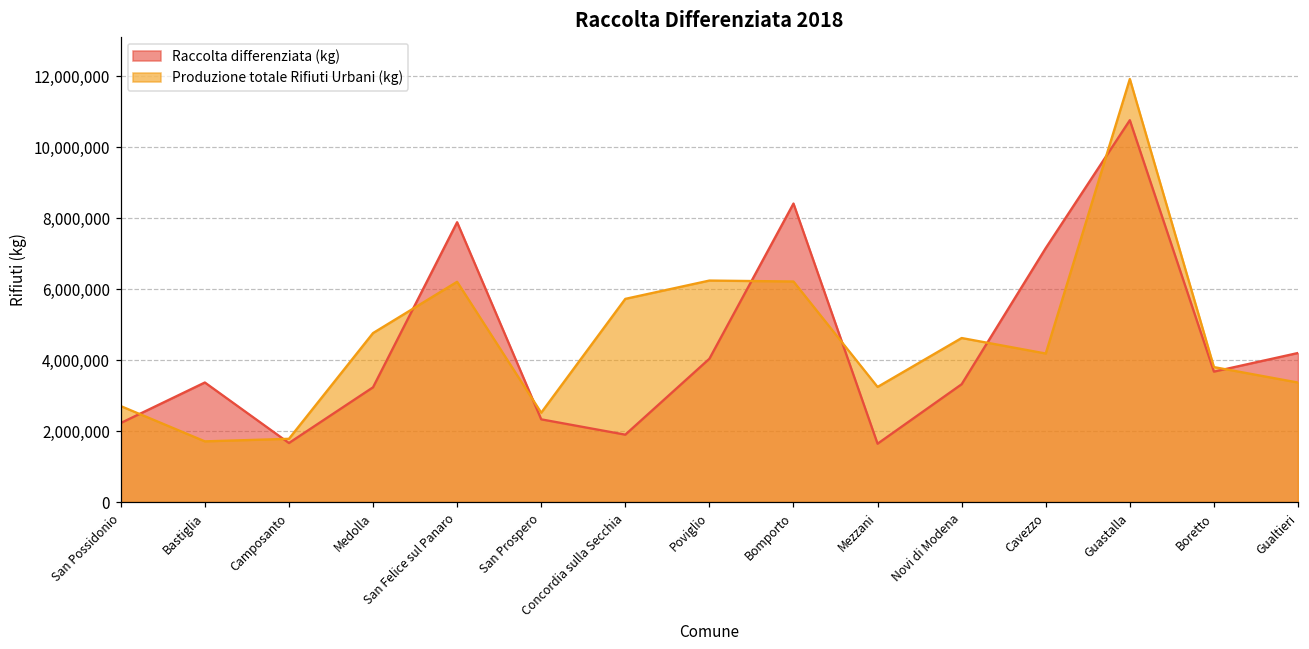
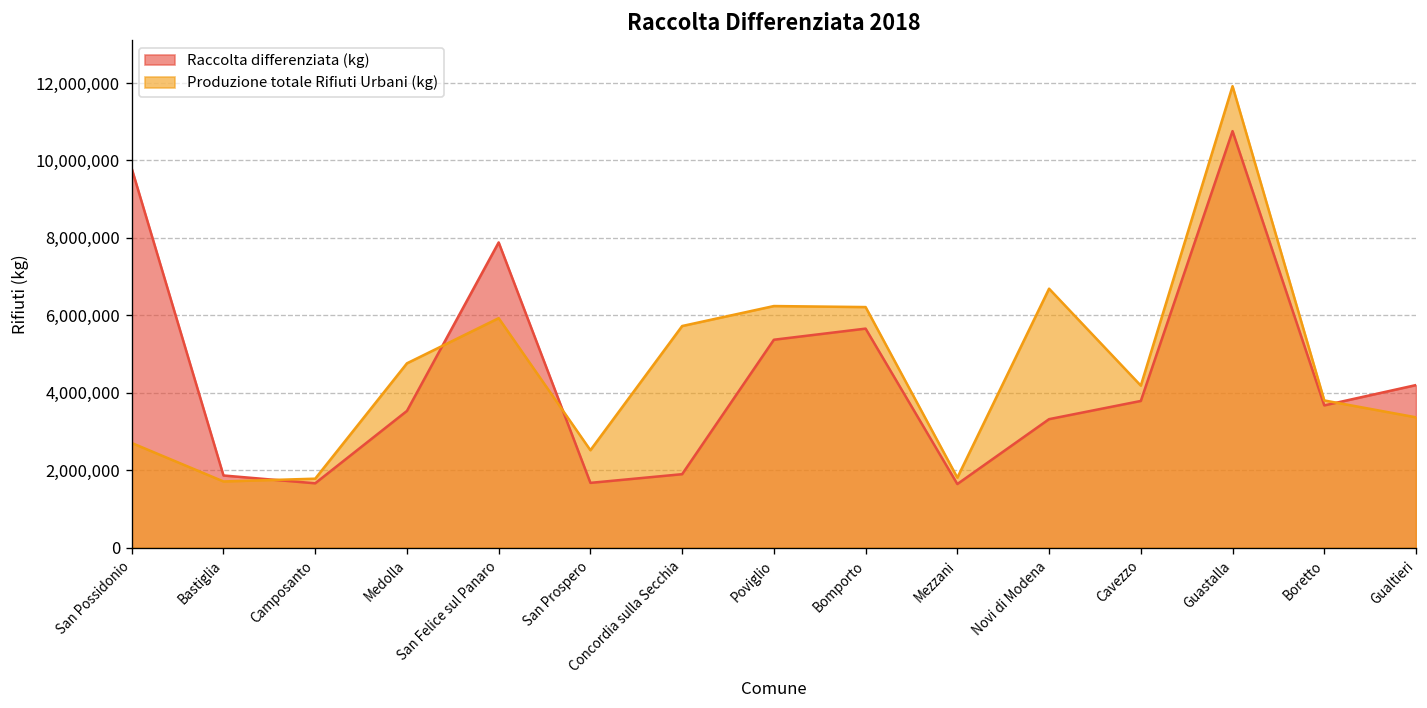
  {
    "Raccolta differenziata (kg)": {
-     "San Possidonio": "2,200,000",
-     "Bastiglia": "3,400,000",
+     "San Possidonio": "9,800,000",
+     "Bastiglia": "1,900,000",
      "Camposanto": "1,700,000",
-     "Medolla": "3,200,000",
+     "Medolla": "3,500,000",
      "San Felice sul Panaro": "7,900,000",
-     "San Prospero": "2,300,000",
+     "San Prospero": "1,700,000",
      "Concordia sulla Secchia": "1,900,000",
-     "Poviglio": "4,000,000",
-     "Bomporto": "8,400,000",
+     "Poviglio": "5,400,000",
+     "Bomporto": "5,700,000",
      "Mezzani": "1,600,000",
      "Novi di Modena": "3,300,000",
-     "Cavezzo": "7,200,000",
+     "Cavezzo": "3,800,000",
      "Guastalla": "10,800,000",
      "Boretto": "3,700,000",
      "Gualtieri": "4,200,000"
    },
    "Produzione totale Rifiuti Urbani (kg)": {
      "San Possidonio": "2,700,000",
      "Bastiglia": "1,700,000",
      "Camposanto": "1,800,000",
      "Medolla": "4,800,000",
-     "San Felice sul Panaro": "6,200,000",
+     "San Felice sul Panaro": "5,900,000",
      "San Prospero": "2,500,000",
      "Concordia sulla Secchia": "5,700,000",
      "Poviglio": "6,200,000",
      "Bomporto": "6,200,000",
-     "Mezzani": "3,200,000",
-     "Novi di Modena": "4,600,000",
+     "Mezzani": "1,800,000",
+     "Novi di Modena": "6,700,000",
      "Cavezzo": "4,200,000",
      "Guastalla": "11,900,000",
      "Boretto": "3,800,000",
      "Gualtieri": "3,400,000"
    }
  }
